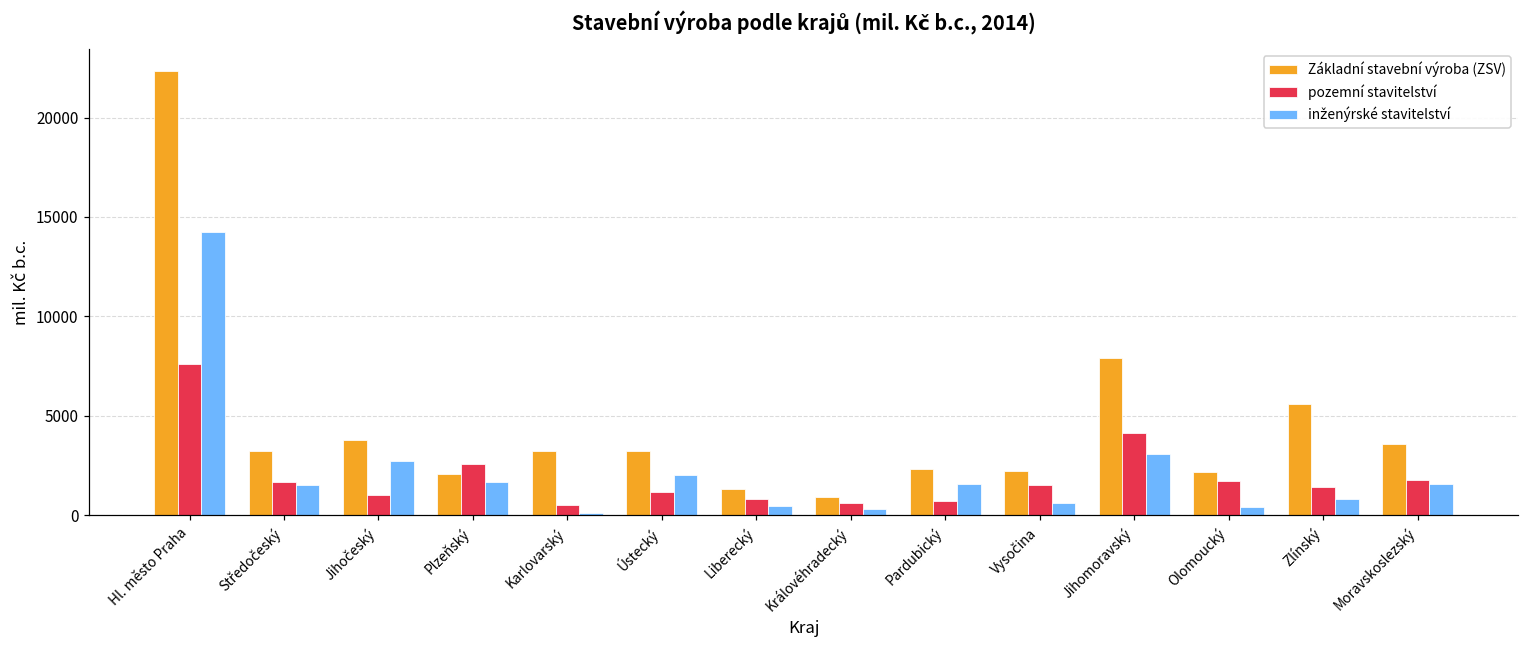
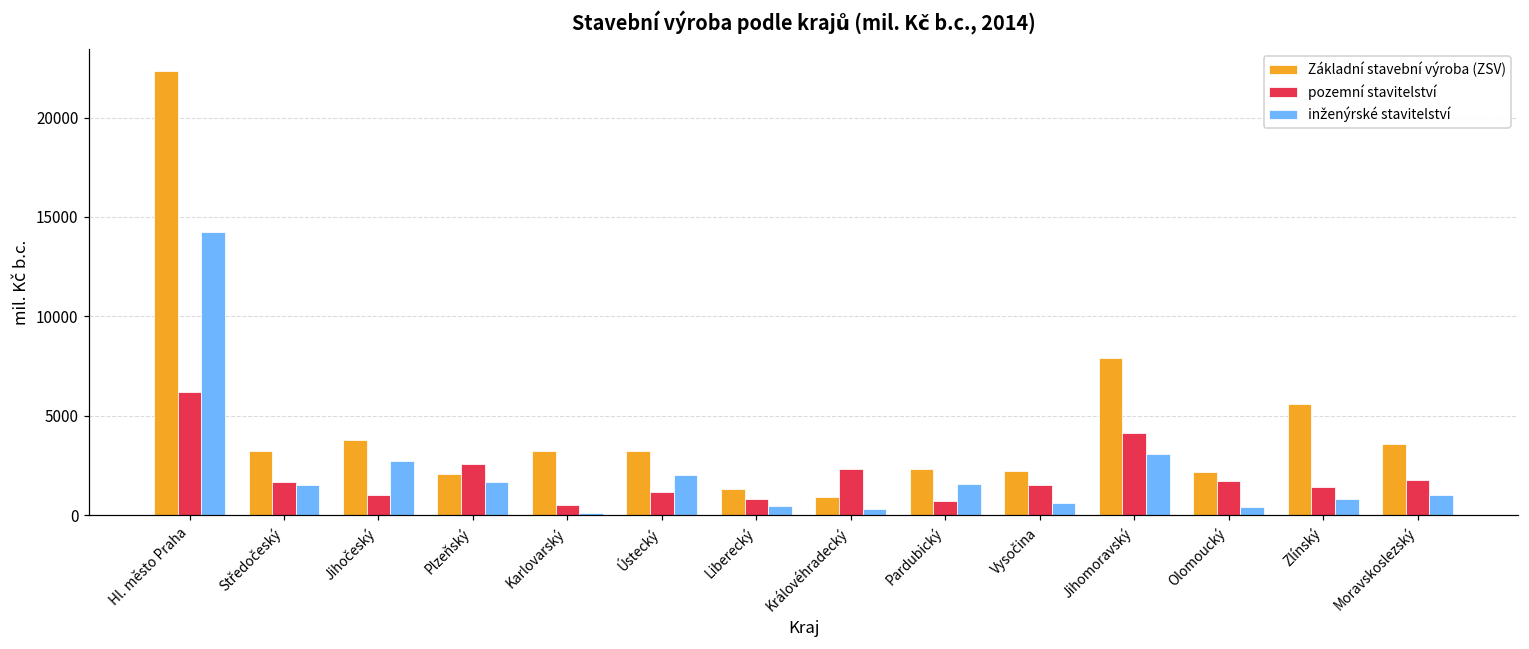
  {
    "Základní stavební výroba (ZSV)": {
      "Hl. město Praha": 22300,
      "Středočeský": 3200,
      "Jihočeský": 3800,
      "Plzeňský": 2100,
      "Karlovarský": 3200,
      "Ústecký": 3200,
      "Liberecký": 1300,
      "Královéhradecký": 900,
      "Pardubický": 2300,
      "Vysočina": 2200,
      "Jihomoravský": 7900,
      "Olomoucký": 2200,
      "Zlínský": 5600,
      "Moravskoslezský": 3600
    },
    "pozemní stavitelství": {
-     "Hl. město Praha": 7600,
+     "Hl. město Praha": 6200,
      "Středočeský": 1700,
      "Jihočeský": 1000,
      "Plzeňský": 2600,
      "Karlovarský": 500,
      "Ústecký": 1100,
      "Liberecký": 800,
-     "Královéhradecký": 600,
+     "Královéhradecký": 2300,
      "Pardubický": 700,
      "Vysočina": 1500,
      "Jihomoravský": 4100,
      "Olomoucký": 1700,
      "Zlínský": 1400,
      "Moravskoslezský": 1800
    },
    "inženýrské stavitelství": {
      "Hl. město Praha": 14200,
      "Středočeský": 1500,
      "Jihočeský": 2700,
      "Plzeňský": 1700,
      "Ústecký": 2000,
      "Liberecký": 500,
      "Královéhradecký": 300,
      "Pardubický": 1600,
      "Vysočina": 600,
      "Jihomoravský": 3100,
      "Olomoucký": 400,
      "Zlínský": 800,
-     "Moravskoslezský": 1600
+     "Moravskoslezský": 1000
    }
  }
